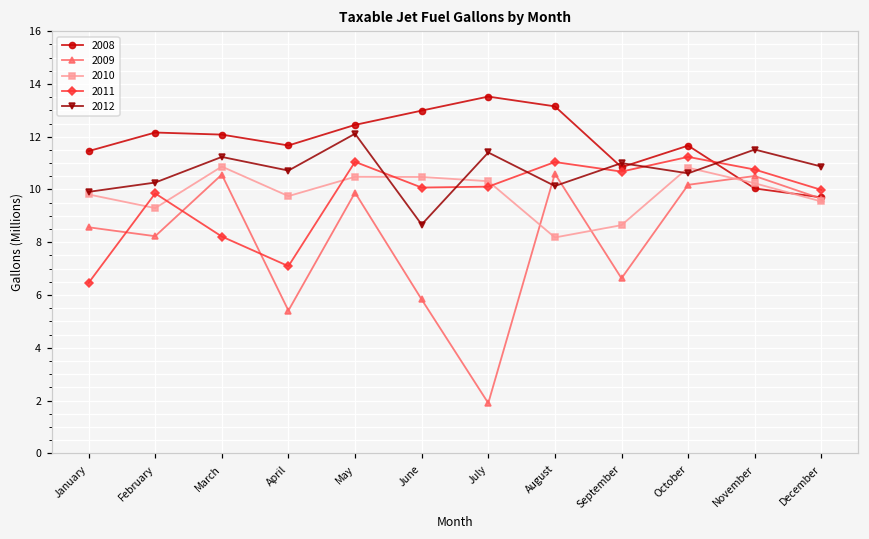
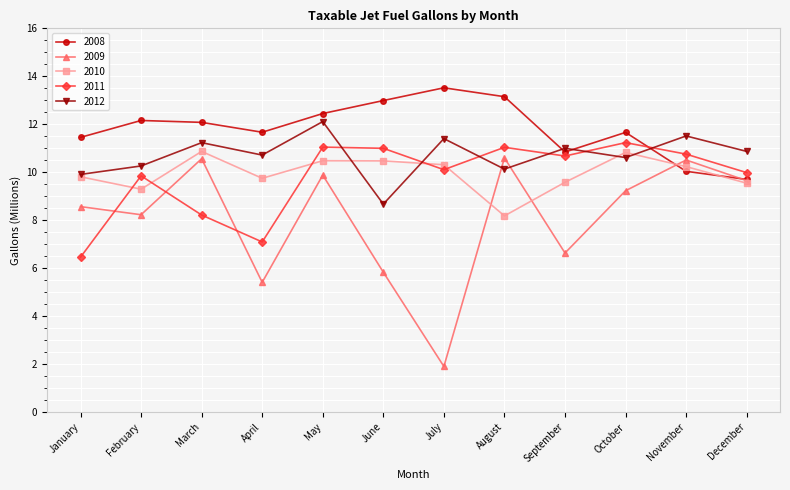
  {
    "2009": {
      "January": 8.6,
      "February": 8.2,
      "March": 10.6,
      "April": 5.4,
      "May": 9.9,
      "June": 5.8,
      "July": 1.9,
      "August": 10.6,
      "September": 6.6,
-     "October": 10.2,
+     "October": 9.2,
      "November": 10.5
    },
    "2010": {
      "February": 9.3,
      "March": 10.9,
      "April": 9.7,
      "May": 10.5,
      "June": 10.5,
      "July": 10.3,
      "August": 8.2,
-     "September": 8.6,
+     "September": 9.6,
      "October": 10.8,
      "November": 10.2
    },
    "2011": {
      "January": 6.5,
      "February": 9.9,
      "March": 8.2,
      "April": 7.1,
      "May": 11.0,
-     "June": 10.1,
+     "June": 11.0,
      "July": 10.1,
      "August": 11.0,
      "September": 10.7,
      "October": 11.2,
      "November": 10.8,
      "December": 10.0
    }
  }
